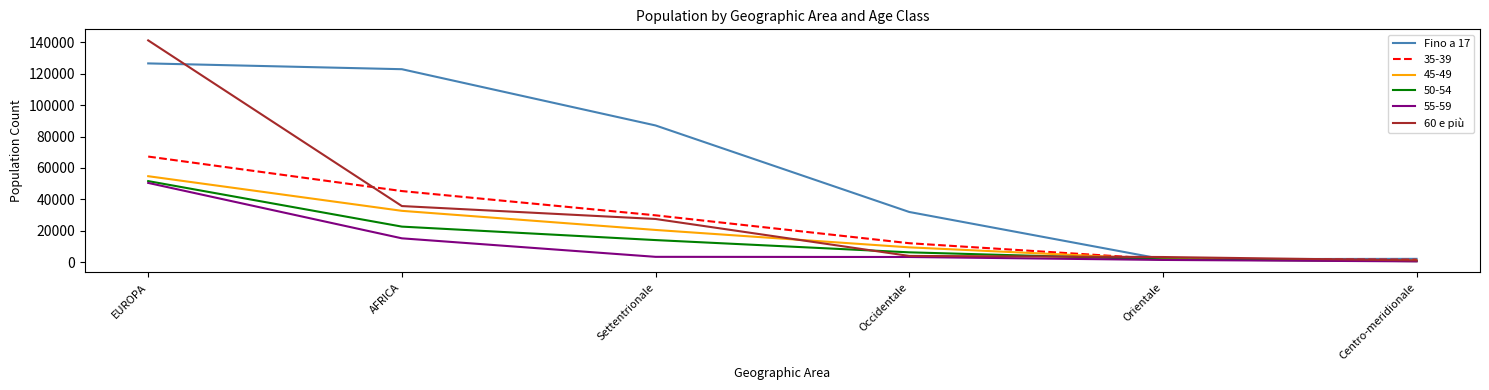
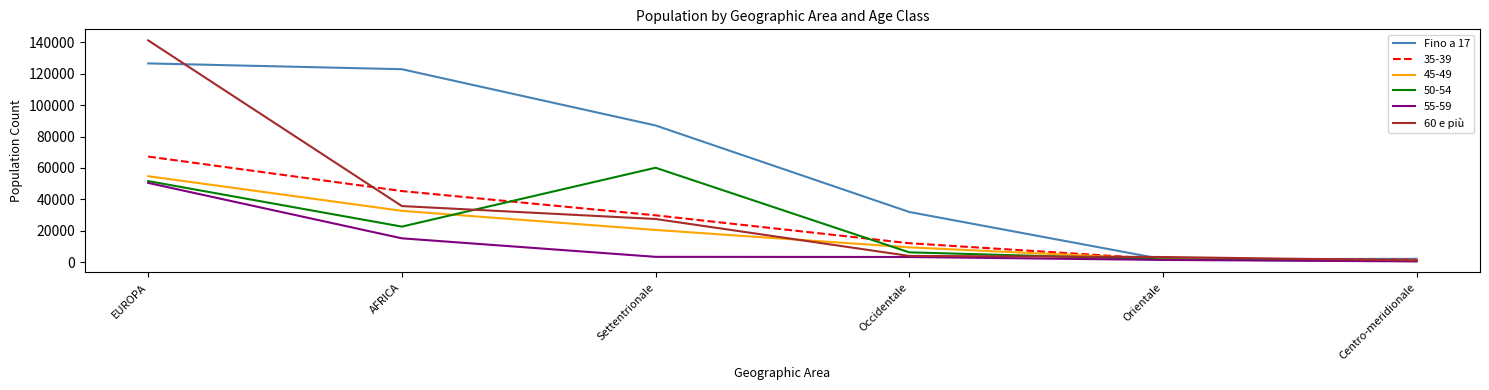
  {
    "Fino a 17": {
      "EUROPA": 127000,
      "AFRICA": 123000,
      "Settentrionale": 87000,
      "Occidentale": 32000
    },
    "35-39": {
      "EUROPA": 67000,
      "AFRICA": 45000,
      "Settentrionale": 30000,
      "Occidentale": 12000
    },
    "45-49": {
      "EUROPA": 55000,
      "AFRICA": 33000,
      "Settentrionale": 20000,
      "Occidentale": 9000
    },
    "50-54": {
      "AFRICA": 23000,
-     "Settentrionale": 14000,
+     "Settentrionale": 60000,
      "Occidentale": 6000
    },
    "55-59": {
      "AFRICA": 15000,
      "Settentrionale": 3000
    },
    "60 e più": {
      "EUROPA": 141000,
      "AFRICA": 36000,
      "Settentrionale": 27000
    }
  }
